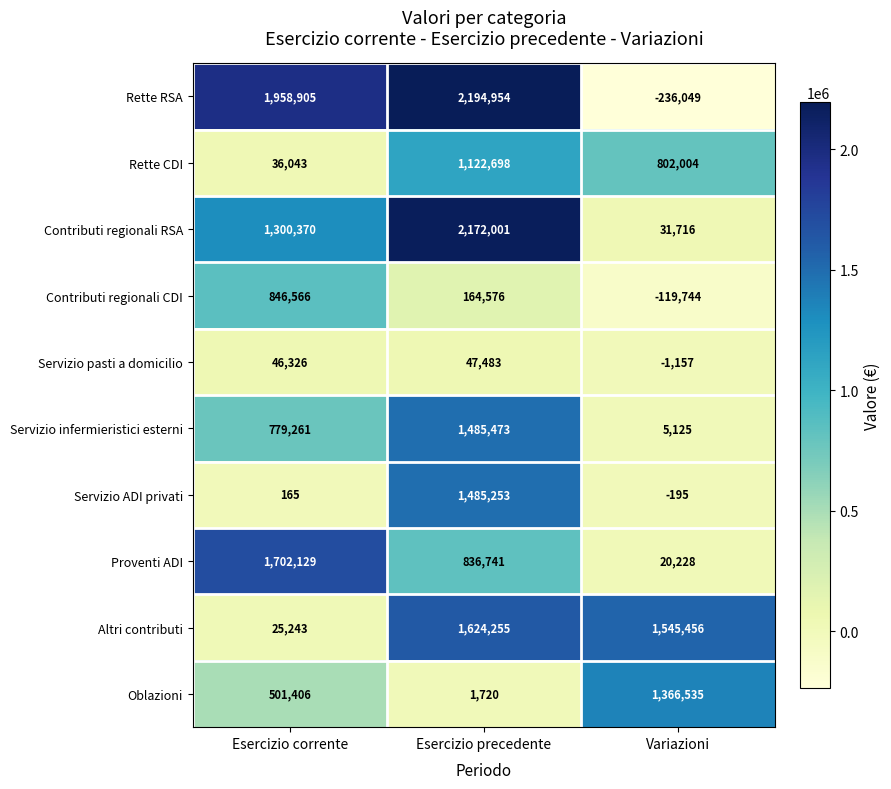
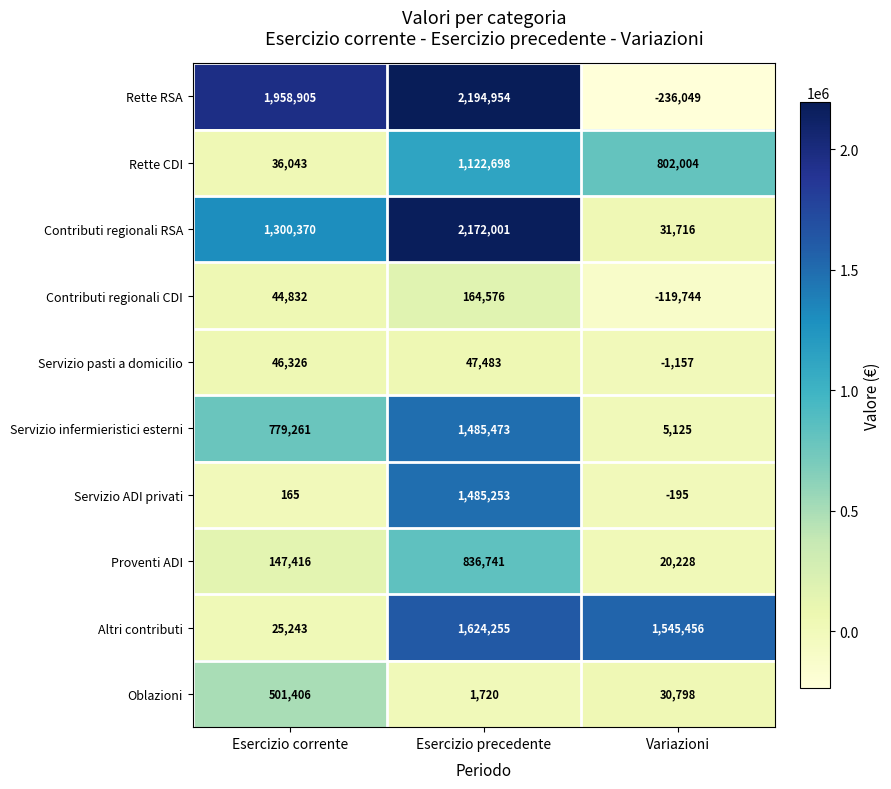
  {
    "Rette RSA": {
      "Esercizio corrente": "1,958,905",
      "Esercizio precedente": "2,194,954",
      "Variazioni": "-236,049"
    },
    "Rette CDI": {
      "Esercizio corrente": "36,043",
      "Esercizio precedente": "1,122,698",
      "Variazioni": "802,004"
    },
    "Contributi regionali RSA": {
      "Esercizio corrente": "1,300,370",
      "Esercizio precedente": "2,172,001",
      "Variazioni": "31,716"
    },
    "Contributi regionali CDI": {
-     "Esercizio corrente": "846,566",
+     "Esercizio corrente": "44,832",
      "Esercizio precedente": "164,576",
      "Variazioni": "-119,744"
    },
    "Servizio pasti a domicilio": {
      "Esercizio corrente": "46,326",
      "Esercizio precedente": "47,483",
      "Variazioni": "-1,157"
    },
    "Servizio infermieristici esterni": {
      "Esercizio corrente": "779,261",
      "Esercizio precedente": "1,485,473",
      "Variazioni": "5,125"
    },
    "Servizio ADI privati": {
      "Esercizio corrente": "165",
      "Esercizio precedente": "1,485,253",
      "Variazioni": "-195"
    },
    "Proventi ADI": {
-     "Esercizio corrente": "1,702,129",
+     "Esercizio corrente": "147,416",
      "Esercizio precedente": "836,741",
      "Variazioni": "20,228"
    },
    "Altri contributi": {
      "Esercizio corrente": "25,243",
      "Esercizio precedente": "1,624,255",
      "Variazioni": "1,545,456"
    },
    "Oblazioni": {
      "Esercizio corrente": "501,406",
      "Esercizio precedente": "1,720",
-     "Variazioni": "1,366,535"
+     "Variazioni": "30,798"
    }
  }
